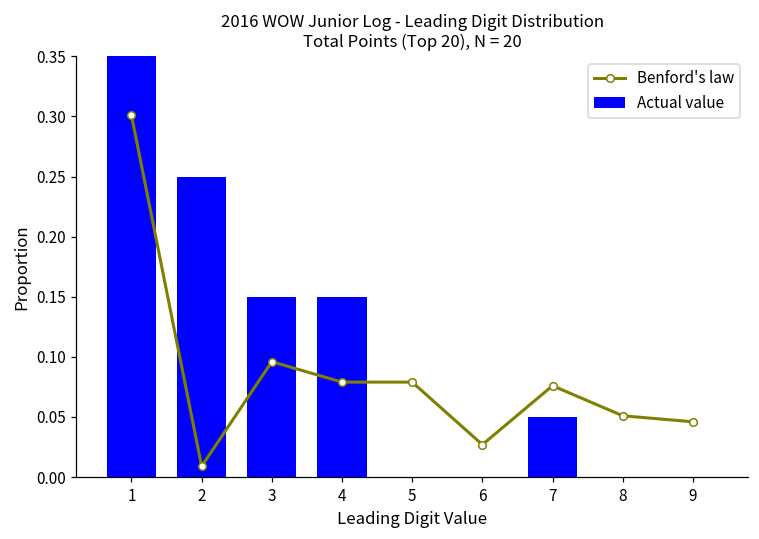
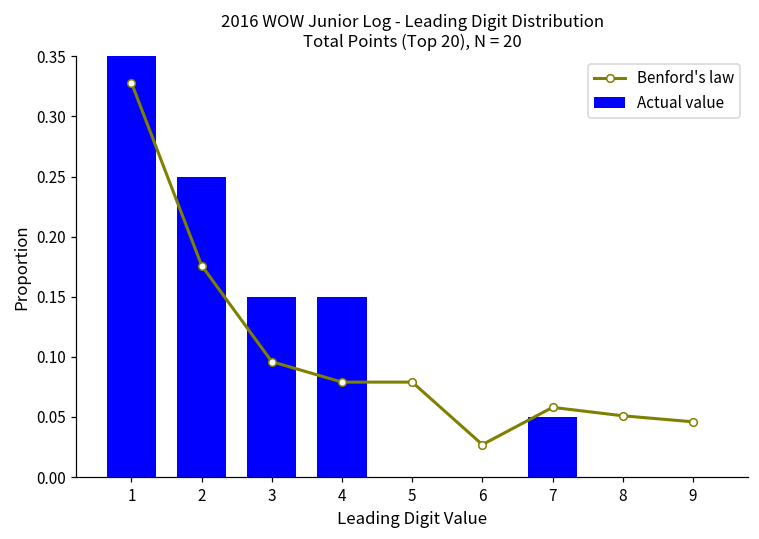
  {
    "Benford's law": {
-     "1": 0.301,
-     "2": 0.009,
+     "1": 0.328,
+     "2": 0.176,
      "3": 0.096,
      "4": 0.079,
      "5": 0.079,
      "6": 0.027,
-     "7": 0.076,
+     "7": 0.058,
      "8": 0.051,
      "9": 0.046
    },
    "Actual value": {
      "2": 0.250,
      "3": 0.150,
      "4": 0.150,
      "5": 0.000,
      "6": 0.000,
      "7": 0.050,
      "8": 0.000,
      "9": 0.000
    }
  }
